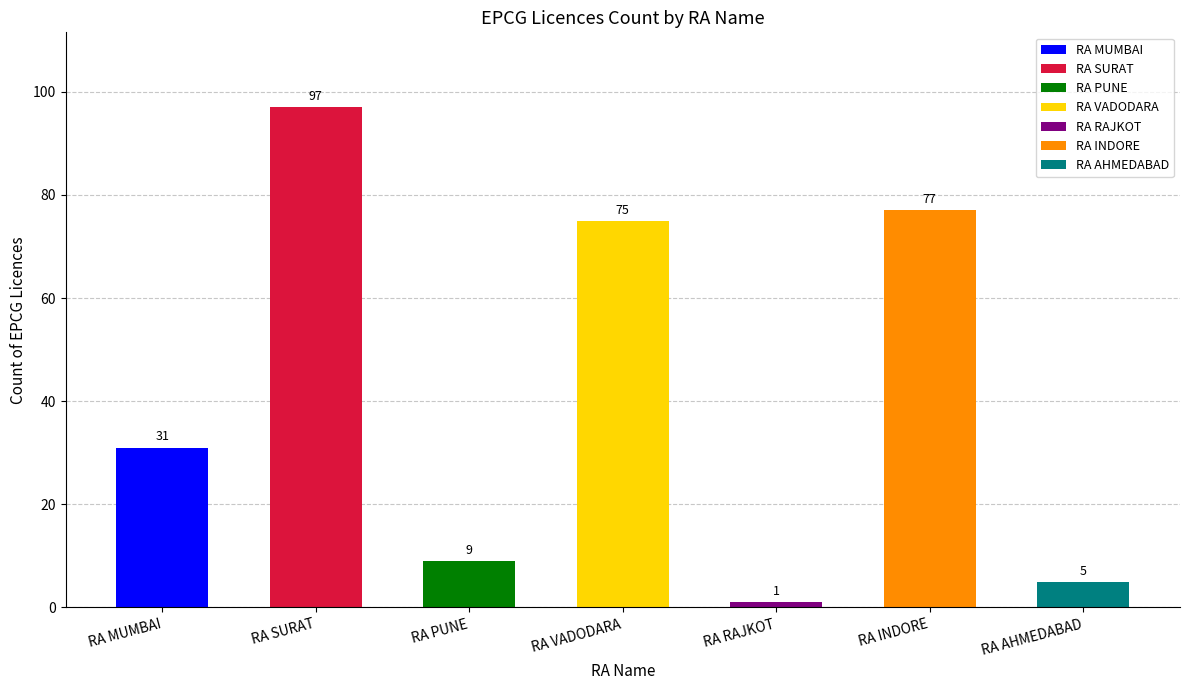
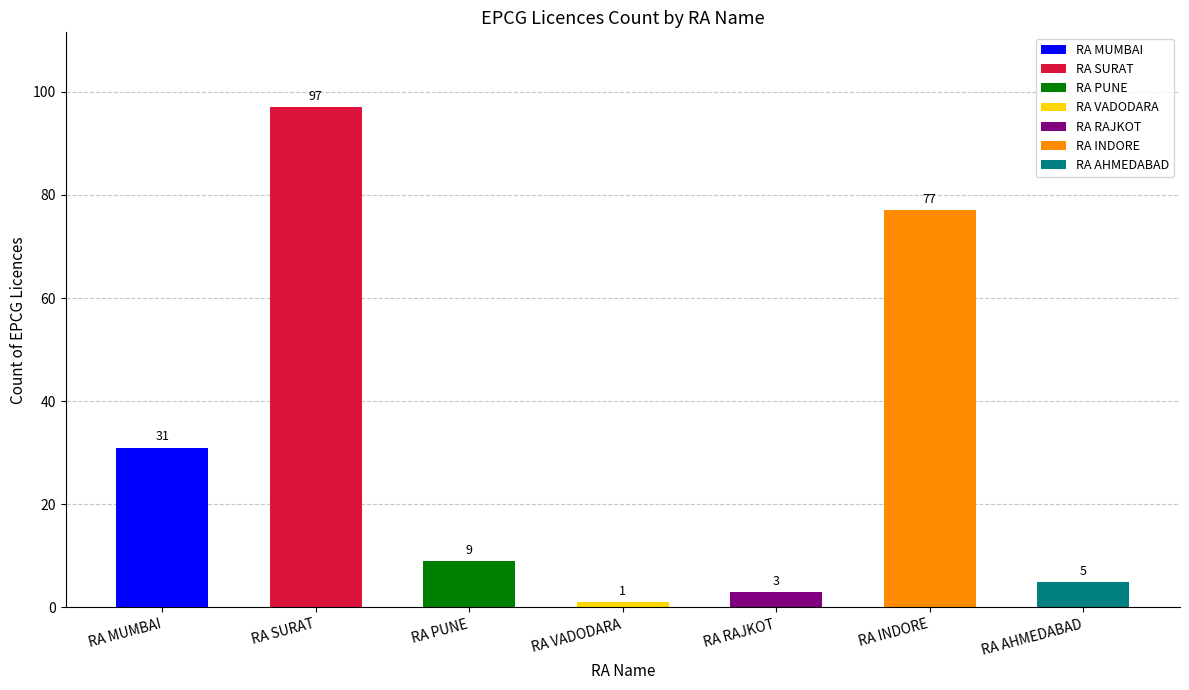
  {
    "RA MUMBAI": 31,
    "RA SURAT": 97,
    "RA PUNE": 9,
-   "RA VADODARA": 75,
-   "RA RAJKOT": 1,
+   "RA VADODARA": 1,
+   "RA RAJKOT": 3,
    "RA INDORE": 77,
    "RA AHMEDABAD": 5
  }
